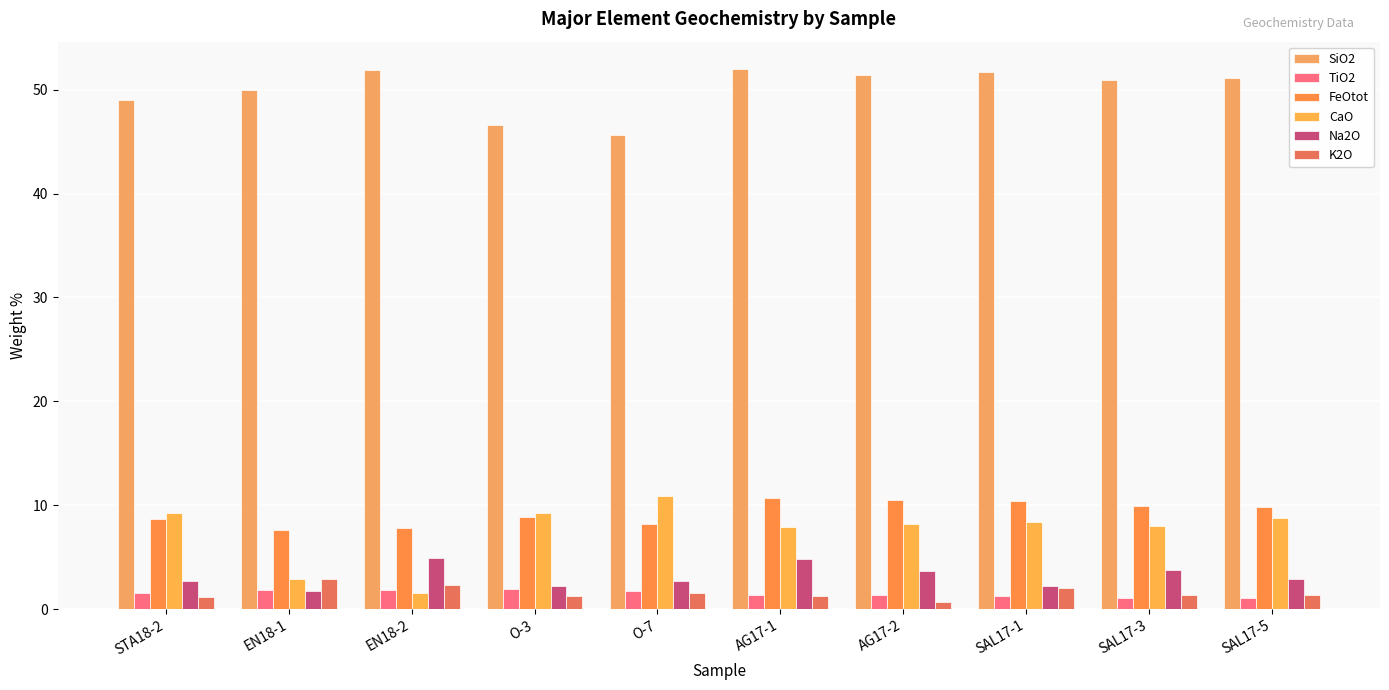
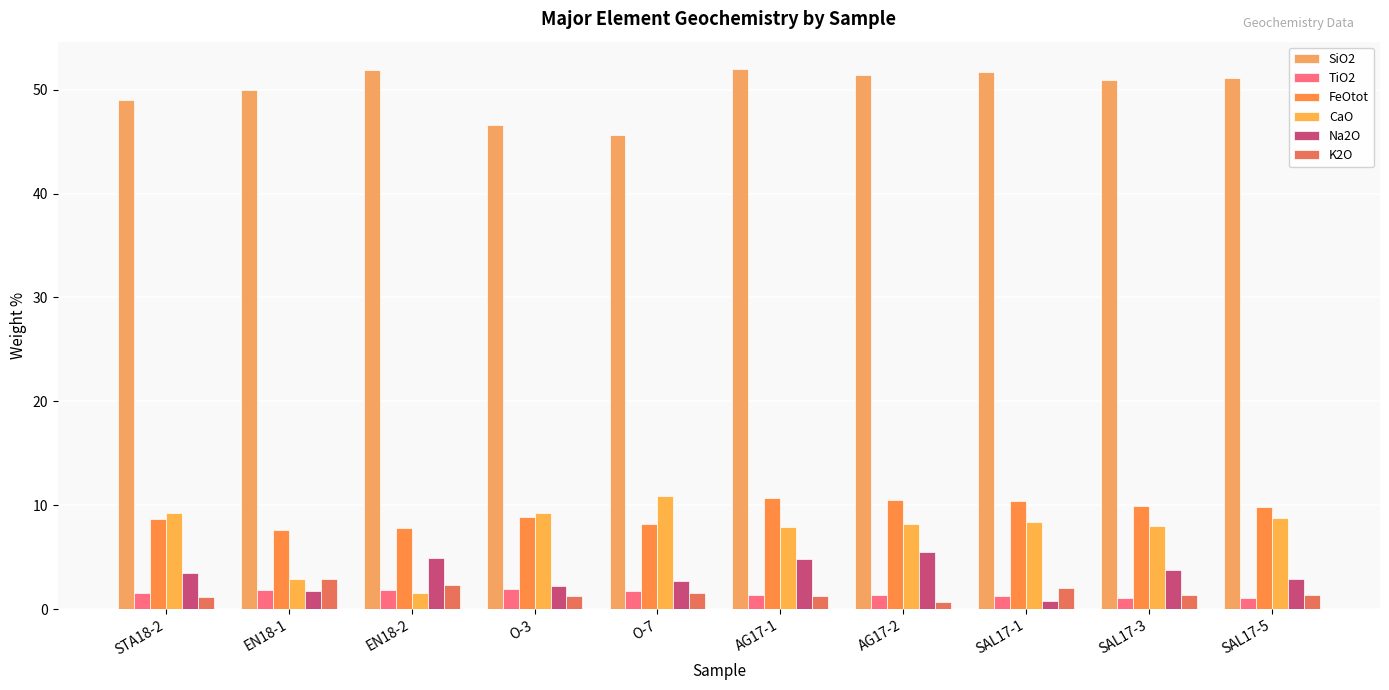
  {
    "Na2O": {
-     "STA18-2": 2.7,
+     "STA18-2": 3.5,
      "EN18-1": 1.8,
      "EN18-2": 4.9,
      "O-3": 2.2,
      "O-7": 2.7,
      "AG17-1": 4.8,
-     "AG17-2": 3.7,
-     "SAL17-1": 2.2,
+     "AG17-2": 5.5,
+     "SAL17-1": 0.8,
      "SAL17-3": 3.8,
      "SAL17-5": 2.9
    }
  }
